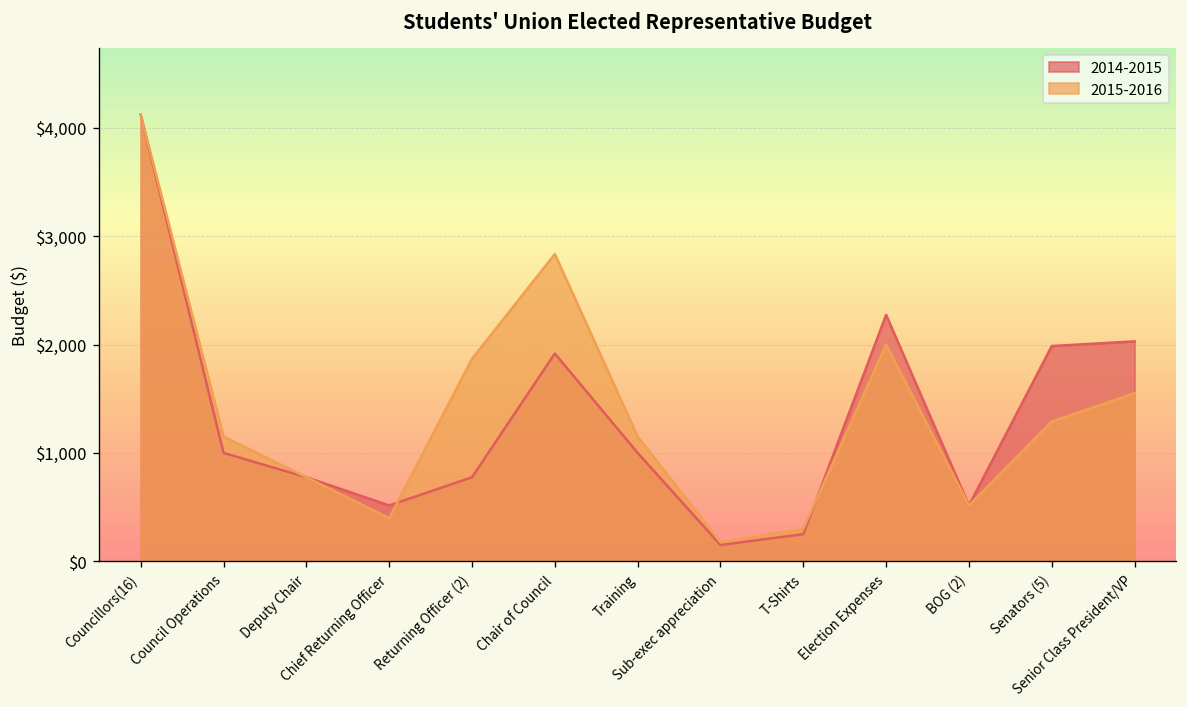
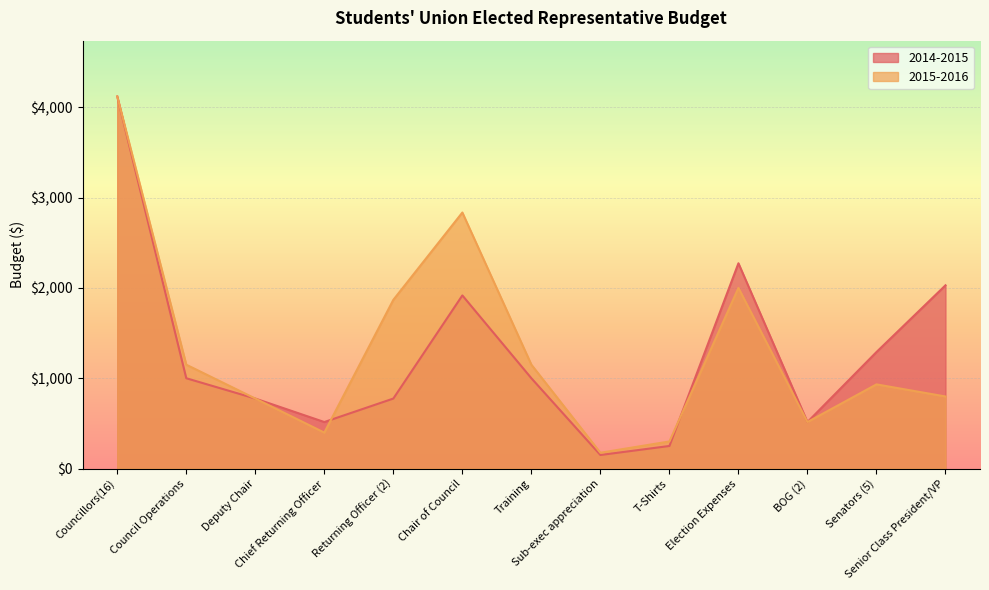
  {
    "2014-2015": {
      "Council Operations": "$1,000",
      "Chief Returning Officer": "$500",
      "Returning Officer (2)": "$800",
      "Chair of Council": "$1,900",
      "Training": "$1,000",
      "T-Shirts": "$300",
      "Election Expenses": "$2,300",
-     "Senators (5)": "$2,000",
+     "Senators (5)": "$1,300",
      "Senior Class President/VP": "$2,000"
    },
    "2015-2016": {
      "Council Operations": "$1,200",
      "Chief Returning Officer": "$400",
      "Returning Officer (2)": "$1,900",
      "Chair of Council": "$2,800",
      "Training": "$1,200",
      "T-Shirts": "$300",
      "Election Expenses": "$2,000",
-     "Senators (5)": "$1,300",
-     "Senior Class President/VP": "$1,600"
+     "Senators (5)": "$900",
+     "Senior Class President/VP": "$800"
    }
  }
